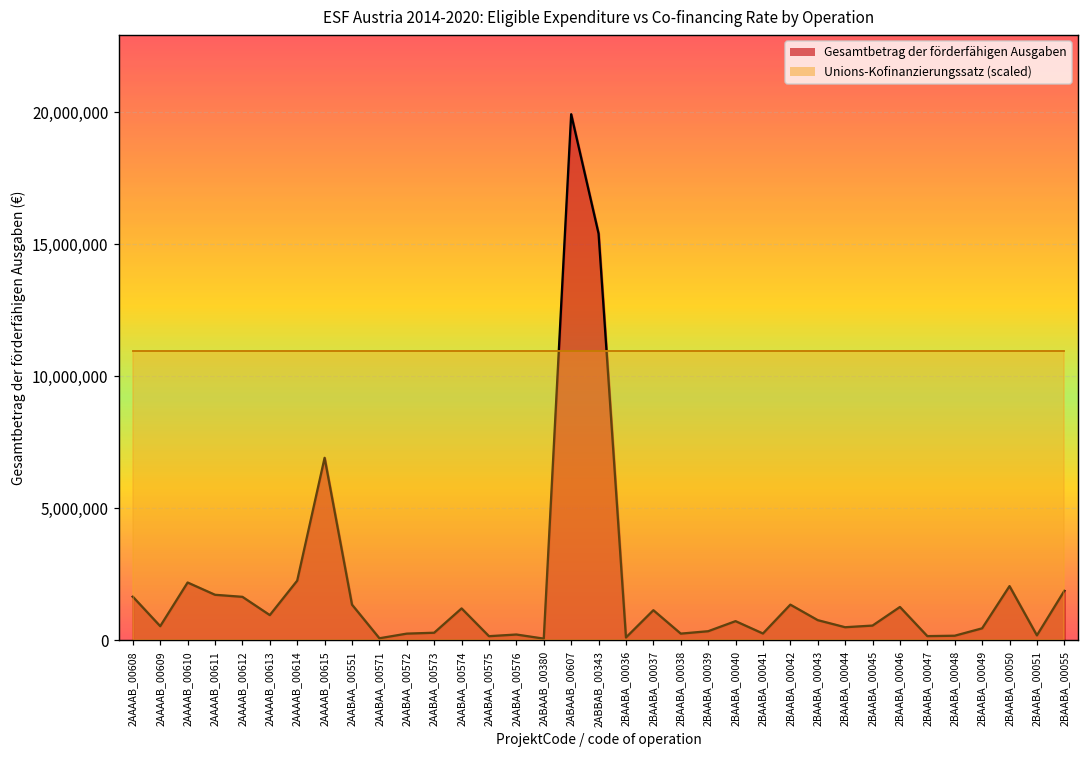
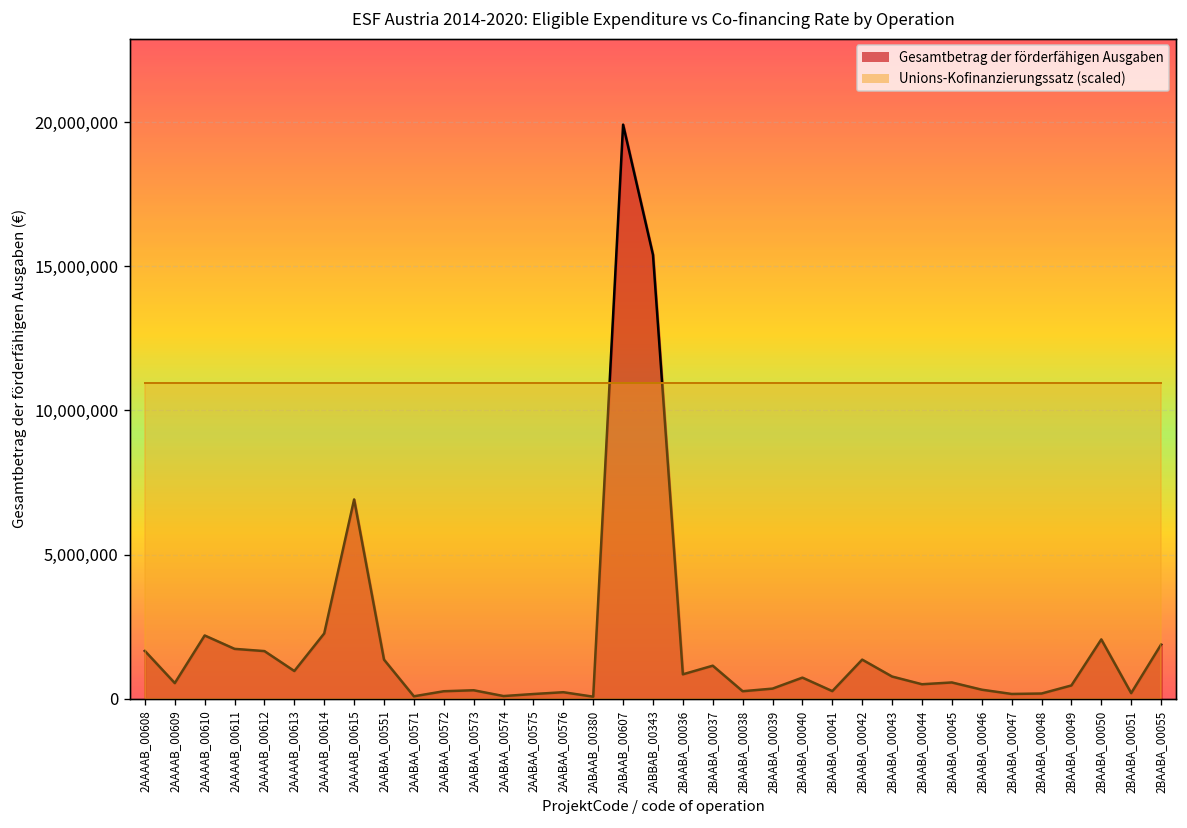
  {
    "Gesamtbetrag der förderfähigen Ausgaben": {
      "2AAAAB_00608": "1,700,000",
      "2AAAAB_00609": "500,000",
      "2AAAAB_00610": "2,200,000",
      "2AAAAB_00611": "1,700,000",
      "2AAAAB_00612": "1,700,000",
      "2AAAAB_00613": "1,000,000",
      "2AAAAB_00614": "2,300,000",
      "2AAAAB_00615": "6,900,000",
      "2AABAA_00551": "1,400,000",
      "2AABAA_00571": "100,000",
      "2AABAA_00572": "300,000",
      "2AABAA_00573": "300,000",
-     "2AABAA_00574": "1,200,000",
+     "2AABAA_00574": "100,000",
      "2AABAA_00575": "200,000",
      "2AABAA_00576": "200,000",
      "2ABAAB_00380": "100,000",
      "2ABAAB_00607": "19,900,000",
      "2ABBAB_00343": "15,400,000",
-     "2BAABA_00036": "100,000",
+     "2BAABA_00036": "800,000",
      "2BAABA_00037": "1,100,000",
      "2BAABA_00038": "300,000",
      "2BAABA_00039": "300,000",
      "2BAABA_00040": "700,000",
      "2BAABA_00041": "300,000",
      "2BAABA_00042": "1,400,000",
      "2BAABA_00043": "800,000",
      "2BAABA_00044": "500,000",
      "2BAABA_00045": "600,000",
-     "2BAABA_00046": "1,300,000",
+     "2BAABA_00046": "300,000",
      "2BAABA_00047": "200,000",
      "2BAABA_00048": "200,000",
      "2BAABA_00049": "500,000",
      "2BAABA_00050": "2,100,000",
      "2BAABA_00051": "200,000",
      "2BAABA_00055": "1,900,000"
    }
  }
